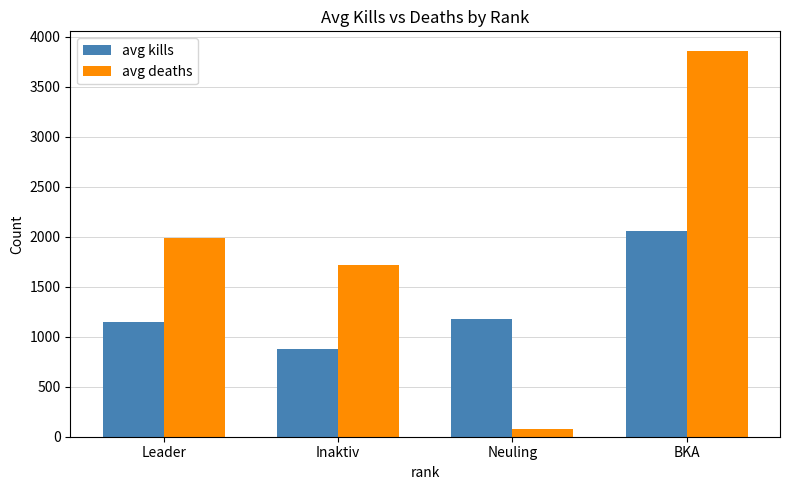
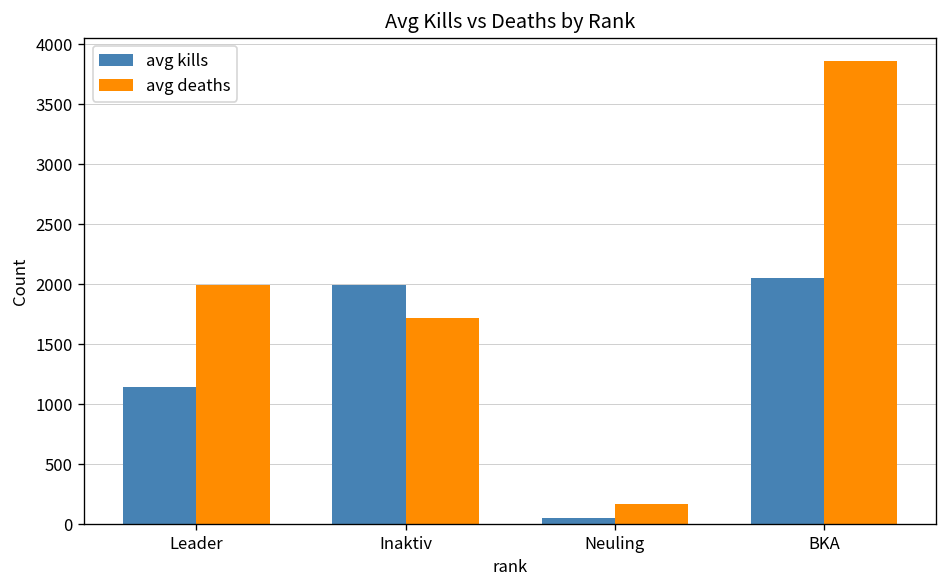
  {
    "avg kills": {
      "Leader": 1100,
-     "Inaktiv": 900,
-     "Neuling": 1200,
+     "Inaktiv": 2000,
+     "Neuling": 0,
      "BKA": 2100
    },
    "avg deaths": {
      "Leader": 2000,
      "Inaktiv": 1700,
-     "Neuling": 100,
+     "Neuling": 200,
      "BKA": 3900
    }
  }
